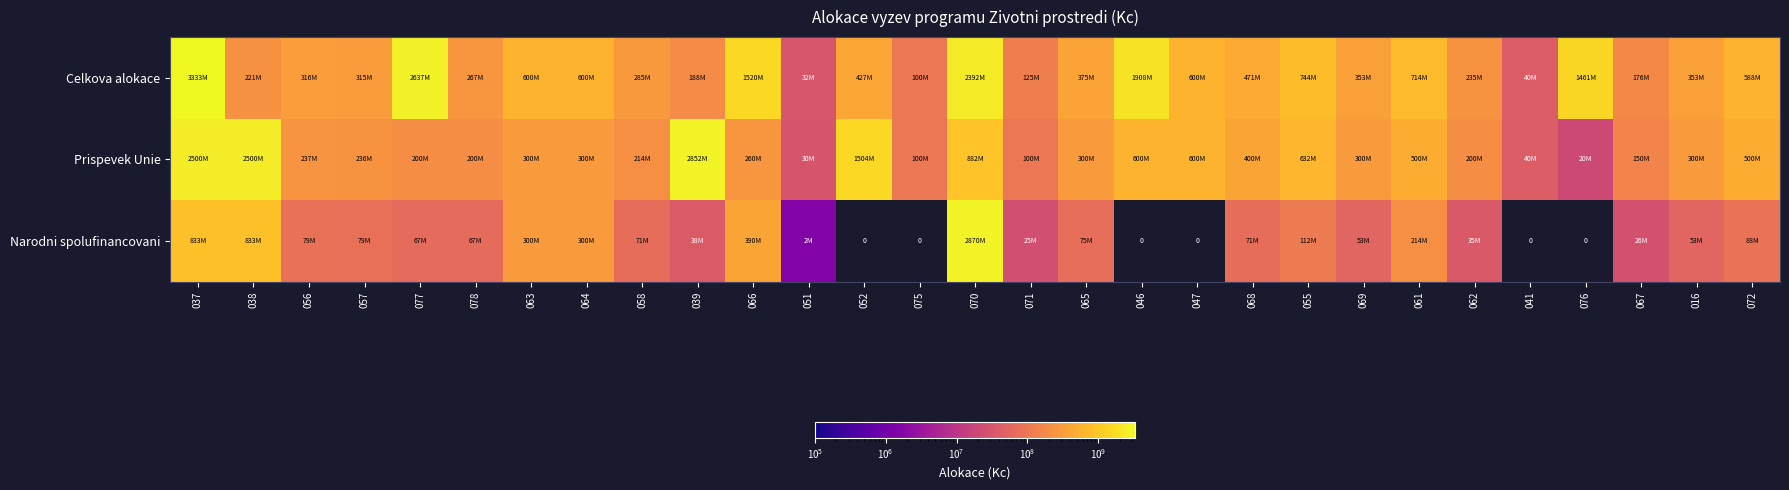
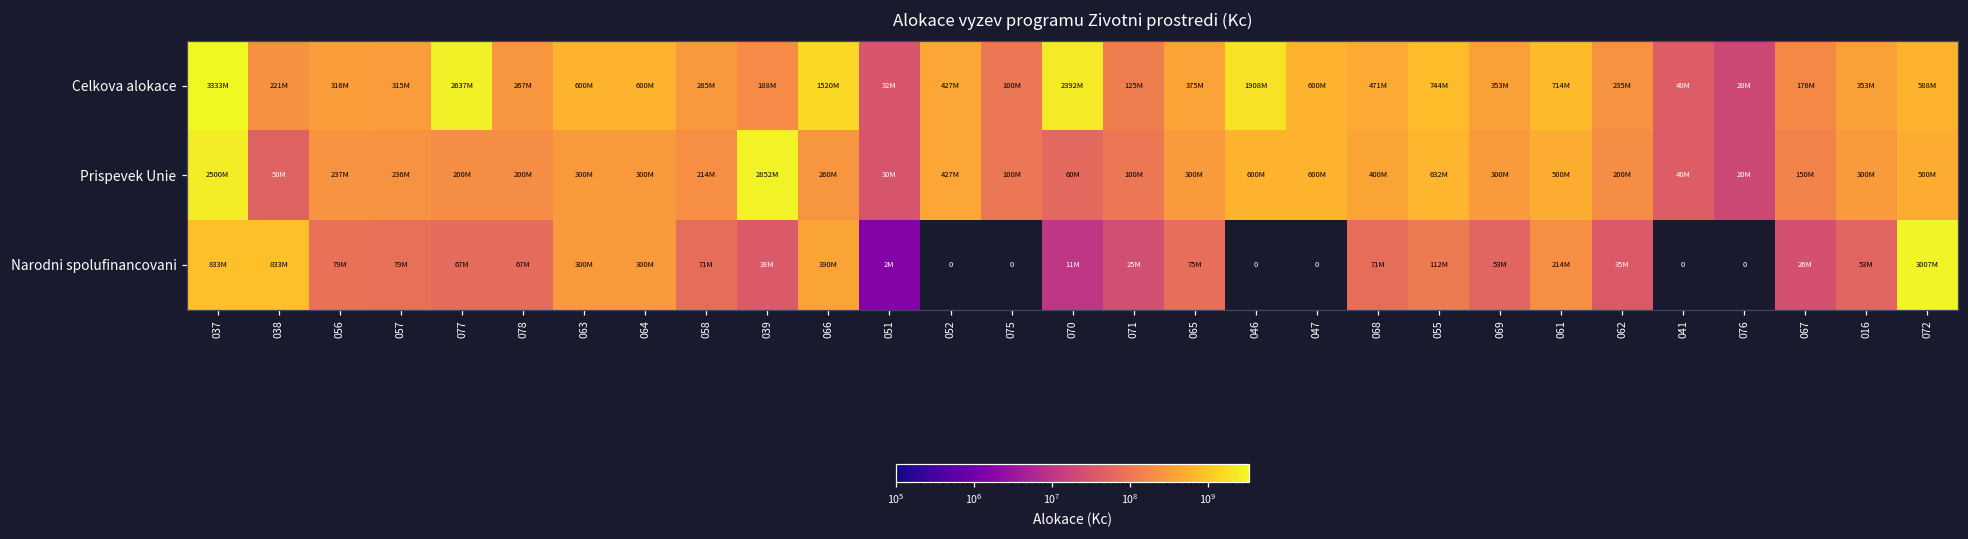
  {
    "Celkova alokace": {
      "037": "3333M",
      "038": "221M",
      "056": "316M",
      "057": "315M",
      "077": "2637M",
      "078": "267M",
      "063": "600M",
      "064": "600M",
      "058": "285M",
      "039": "188M",
      "066": "1520M",
      "051": "32M",
      "052": "427M",
      "075": "100M",
      "070": "2392M",
      "071": "125M",
      "065": "375M",
      "046": "1908M",
      "047": "600M",
      "068": "471M",
      "055": "744M",
      "069": "353M",
      "061": "714M",
      "062": "235M",
      "041": "40M",
-     "076": "1461M",
+     "076": "20M",
      "067": "176M",
      "016": "353M",
      "072": "588M"
    },
    "Prispevek Unie": {
      "037": "2500M",
-     "038": "2500M",
+     "038": "50M",
      "056": "237M",
      "057": "236M",
      "077": "200M",
      "078": "200M",
      "063": "300M",
      "064": "300M",
      "058": "214M",
      "039": "2852M",
      "066": "260M",
      "051": "30M",
-     "052": "1504M",
+     "052": "427M",
      "075": "100M",
-     "070": "882M",
+     "070": "60M",
      "071": "100M",
      "065": "300M",
      "046": "600M",
      "047": "600M",
      "068": "400M",
      "055": "632M",
      "069": "300M",
      "061": "500M",
      "062": "200M",
      "041": "40M",
      "076": "20M",
      "067": "150M",
      "016": "300M",
      "072": "500M"
    },
    "Narodni spolufinancovani": {
      "037": "833M",
      "038": "833M",
      "056": "79M",
      "057": "79M",
      "077": "67M",
      "078": "67M",
      "063": "300M",
      "064": "300M",
      "058": "71M",
      "039": "38M",
      "066": "390M",
      "051": "2M",
      "052": "0",
      "075": "0",
-     "070": "2870M",
+     "070": "11M",
      "071": "25M",
      "065": "75M",
      "046": "0",
      "047": "0",
      "068": "71M",
      "055": "112M",
      "069": "53M",
      "061": "214M",
      "062": "35M",
      "041": "0",
      "076": "0",
      "067": "26M",
      "016": "53M",
-     "072": "88M"
+     "072": "3007M"
    }
  }
